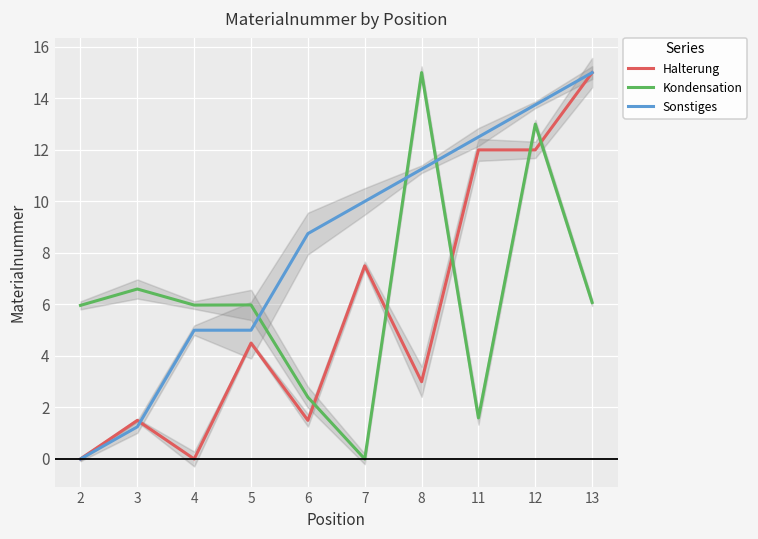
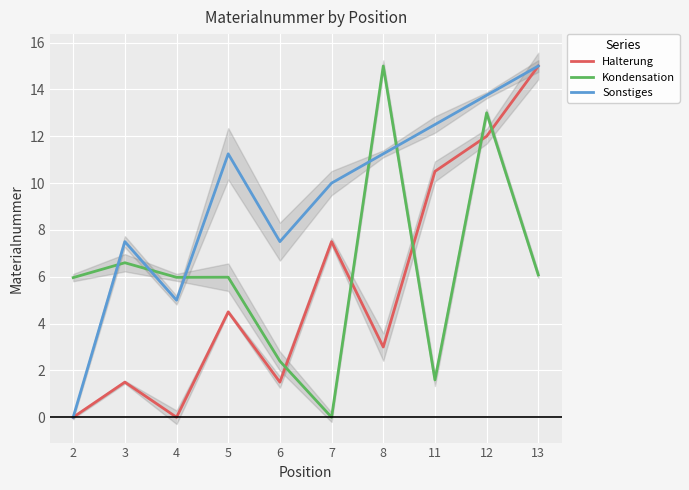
  {
    "Halterung": {
      "4": 0.0,
      "6": 1.5,
      "7": 7.5,
      "8": 3.0,
-     "11": 12.0,
+     "11": 10.5,
      "12": 12.0
    },
    "Kondensation": {
      "2": 6.0,
      "3": 6.6,
      "4": 6.0,
      "5": 6.0,
      "6": 2.4,
      "7": 0.0,
      "8": 15.0,
      "11": 1.6,
      "12": 13.0,
      "13": 6.1
    },
    "Sonstiges": {
-     "3": 1.3,
+     "3": 7.5,
      "4": 5.0,
-     "5": 5.0,
-     "6": 8.8,
+     "5": 11.3,
+     "6": 7.5,
      "7": 10.0,
      "8": 11.3,
      "12": 13.8
    }
  }
